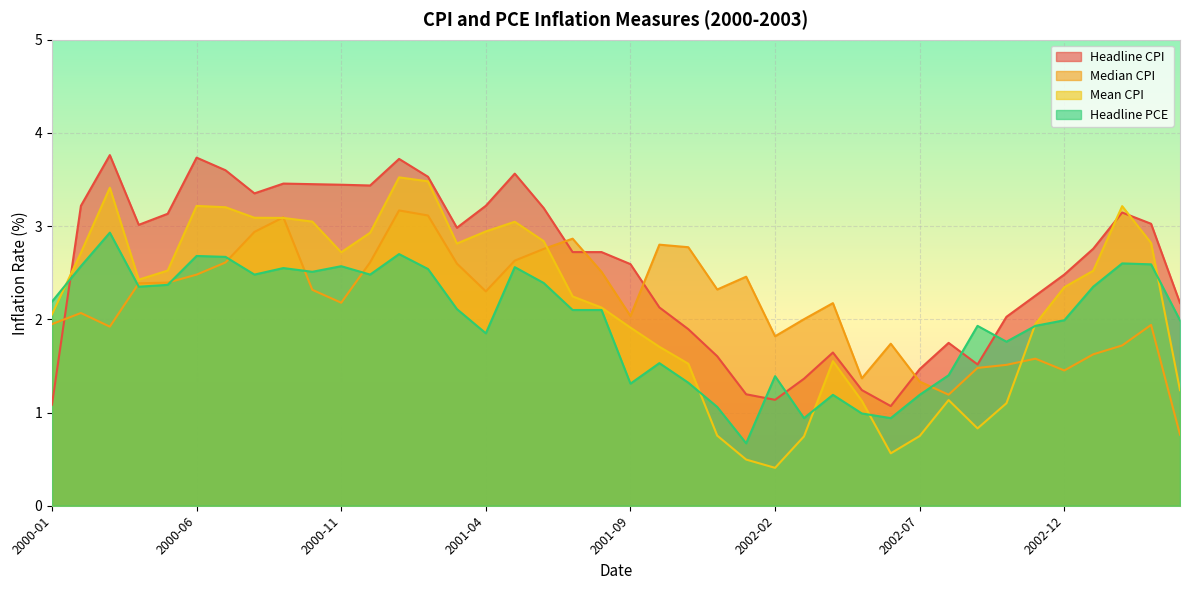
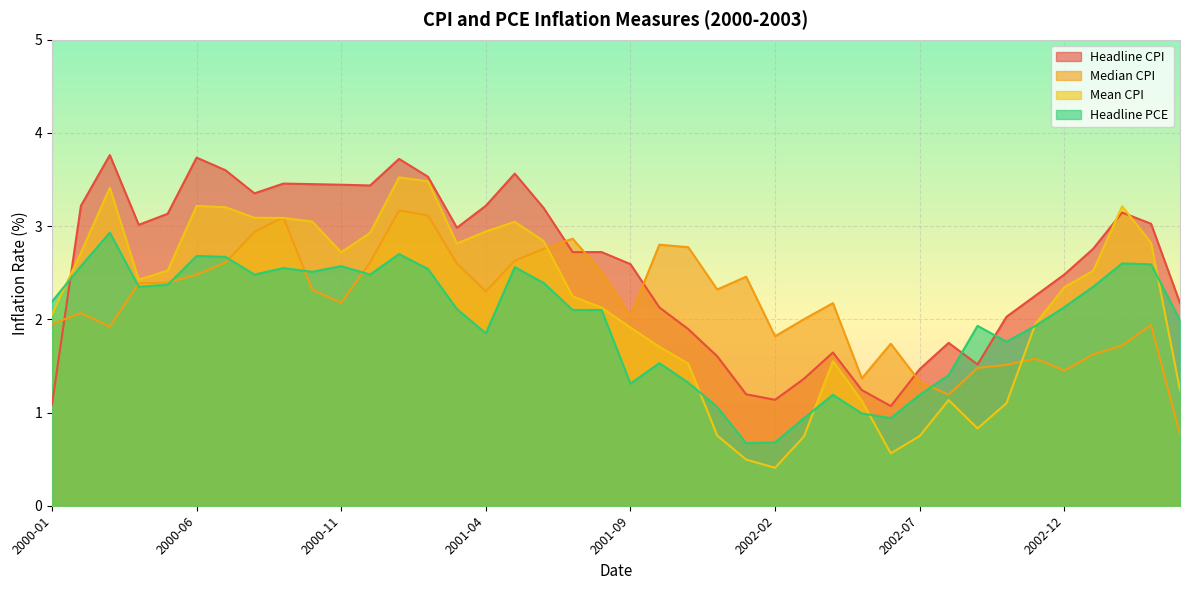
  {
    "Headline CPI": {
      "2000-01": 1.1,
      "2000-06": 3.7,
      "2000-11": 3.4,
      "2001-04": 3.2,
      "2001-09": 2.6,
      "2002-02": 1.1,
      "2002-07": 1.5,
      "2002-12": 2.5
    },
    "Headline PCE": {
      "2000-01": 2.2,
      "2000-06": 2.7,
      "2000-11": 2.6,
      "2001-04": 1.9,
      "2001-09": 1.3,
-     "2002-02": 1.4,
+     "2002-02": 0.7,
      "2002-07": 1.2,
-     "2002-12": 2.0
+     "2002-12": 2.1
    }
  }
